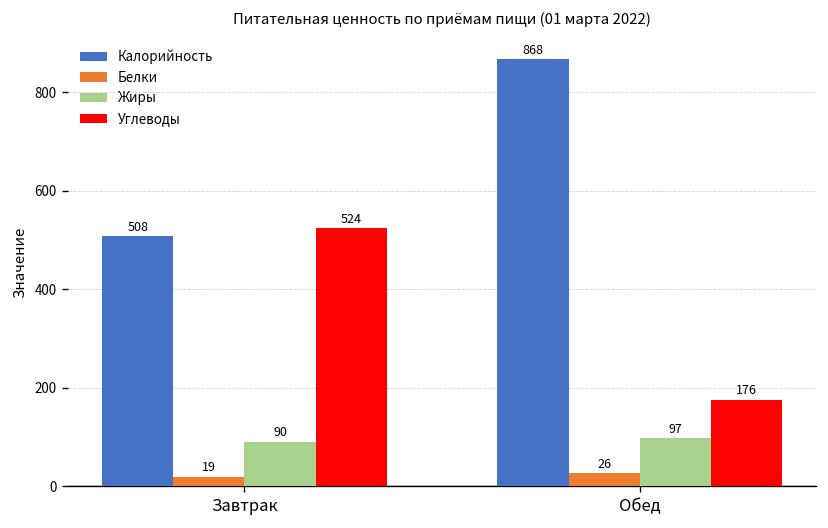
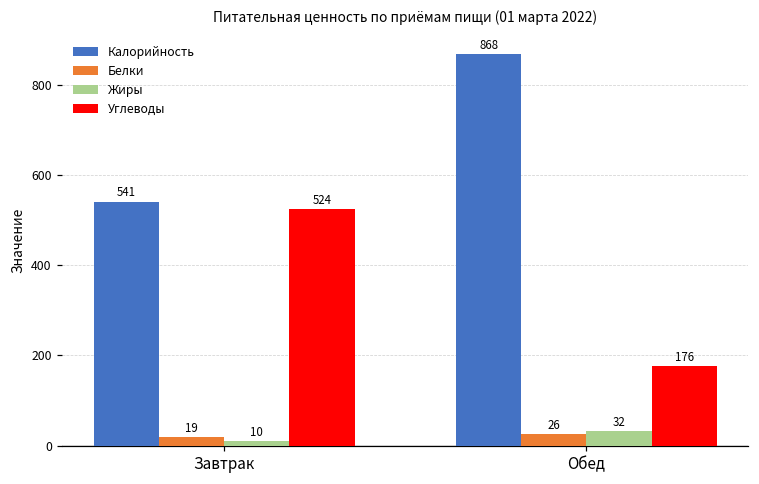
  {
    "Калорийность": {
-     "Завтрак": 508,
+     "Завтрак": 541,
      "Обед": 868
    },
    "Белки": {
      "Завтрак": 19,
      "Обед": 26
    },
    "Жиры": {
-     "Завтрак": 90,
-     "Обед": 97
+     "Завтрак": 10,
+     "Обед": 32
    },
    "Углеводы": {
      "Завтрак": 524,
      "Обед": 176
    }
  }
